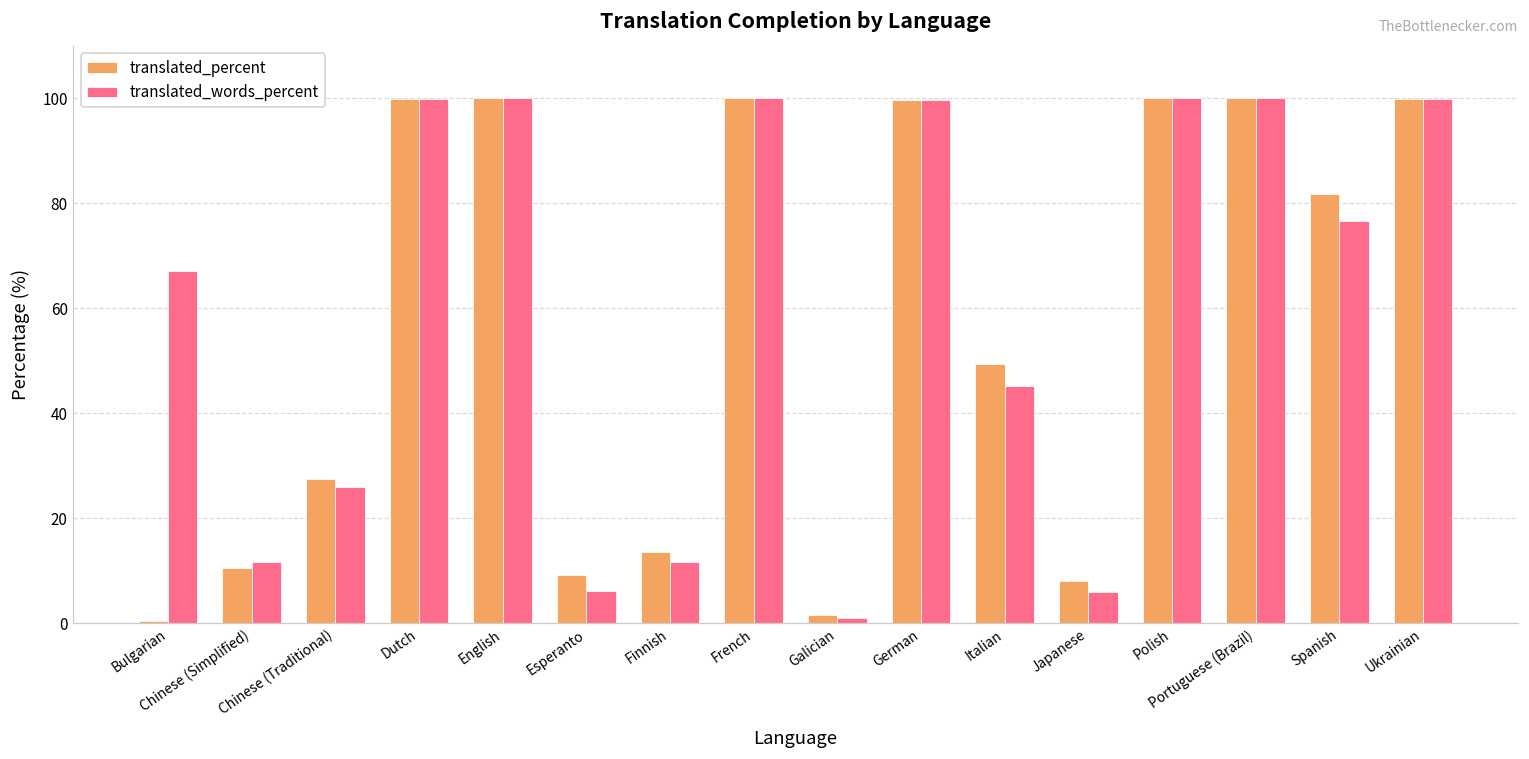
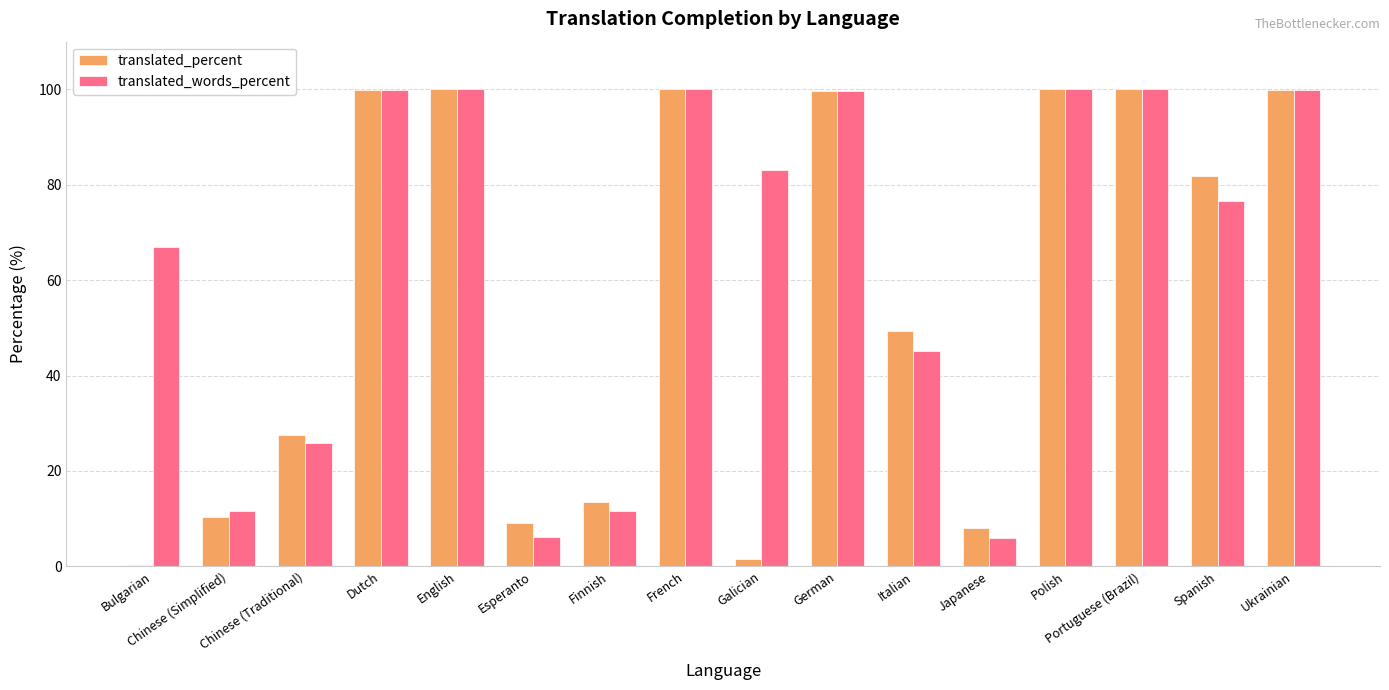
  {
    "translated_percent": {
      "Chinese (Simplified)": 10,
      "Chinese (Traditional)": 28,
      "Dutch": 100,
      "English": 100,
      "Esperanto": 9,
      "Finnish": 14,
      "French": 100,
      "Galician": 2,
      "German": 100,
      "Italian": 49,
      "Japanese": 8,
      "Polish": 100,
      "Portuguese (Brazil)": 100,
      "Spanish": 82,
      "Ukrainian": 100
    },
    "translated_words_percent": {
      "Bulgarian": 67,
      "Chinese (Simplified)": 12,
      "Chinese (Traditional)": 26,
      "Dutch": 100,
      "English": 100,
      "Esperanto": 6,
      "Finnish": 12,
      "French": 100,
-     "Galician": 1,
+     "Galician": 83,
      "German": 100,
      "Italian": 45,
      "Japanese": 6,
      "Polish": 100,
      "Portuguese (Brazil)": 100,
      "Spanish": 77,
      "Ukrainian": 100
    }
  }
